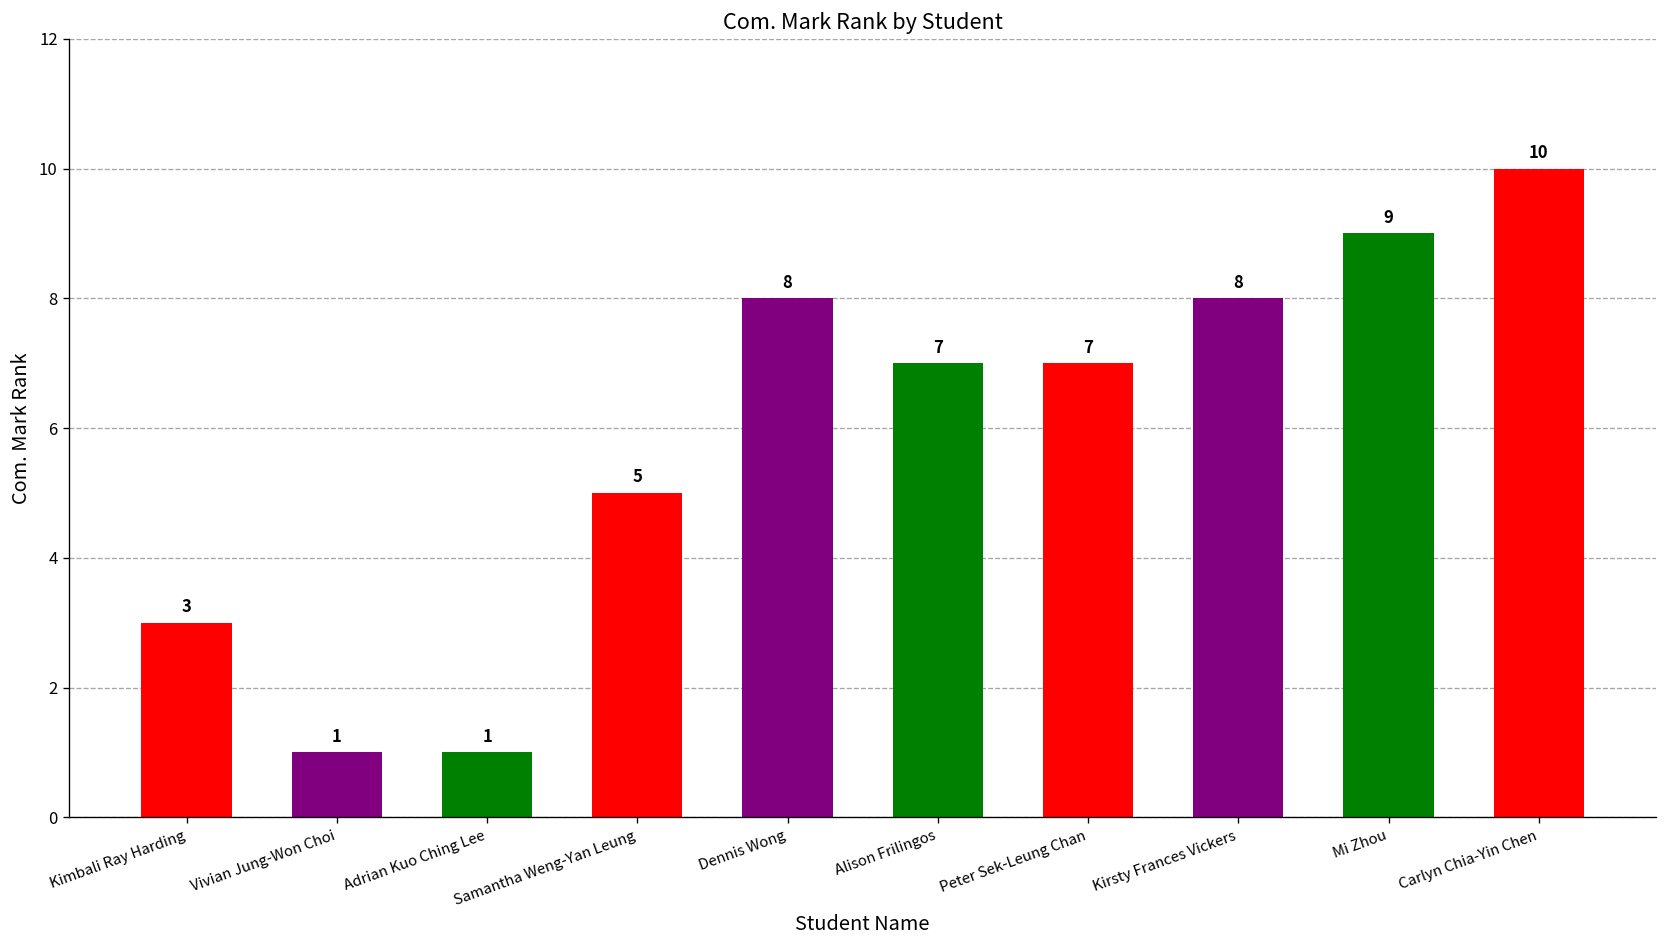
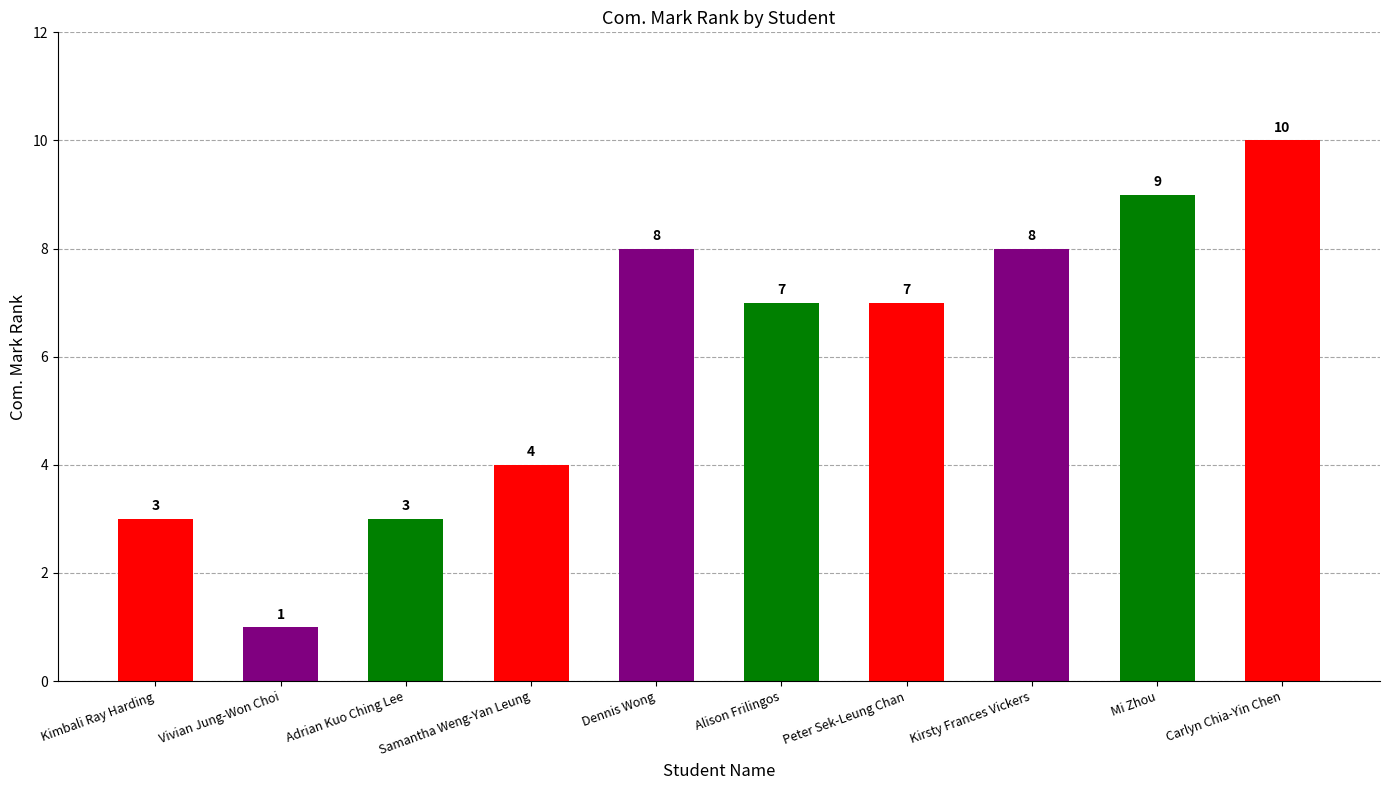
  {
    "Kimbali Ray Harding": 3,
    "Vivian Jung-Won Choi": 1,
-   "Adrian Kuo Ching Lee": 1,
-   "Samantha Weng-Yan Leung": 5,
+   "Adrian Kuo Ching Lee": 3,
+   "Samantha Weng-Yan Leung": 4,
    "Dennis Wong": 8,
    "Alison Frilingos": 7,
    "Peter Sek-Leung Chan": 7,
    "Kirsty Frances Vickers": 8,
    "Mi Zhou": 9,
    "Carlyn Chia-Yin Chen": 10
  }
